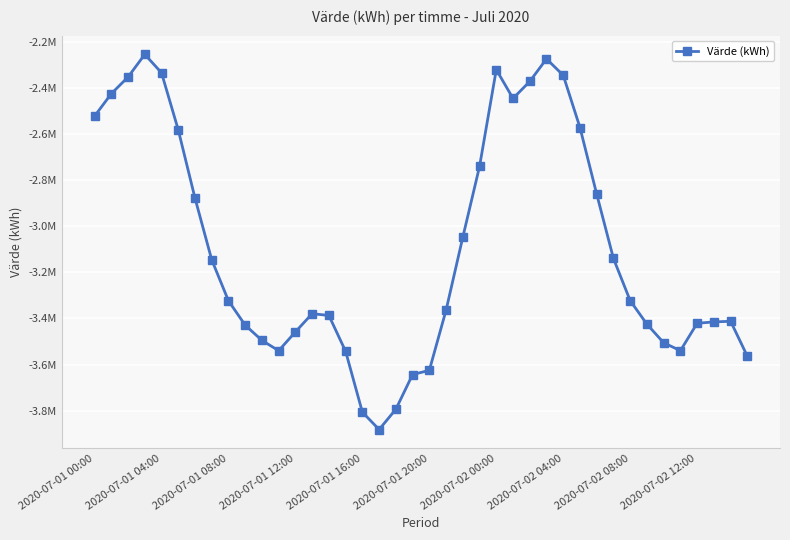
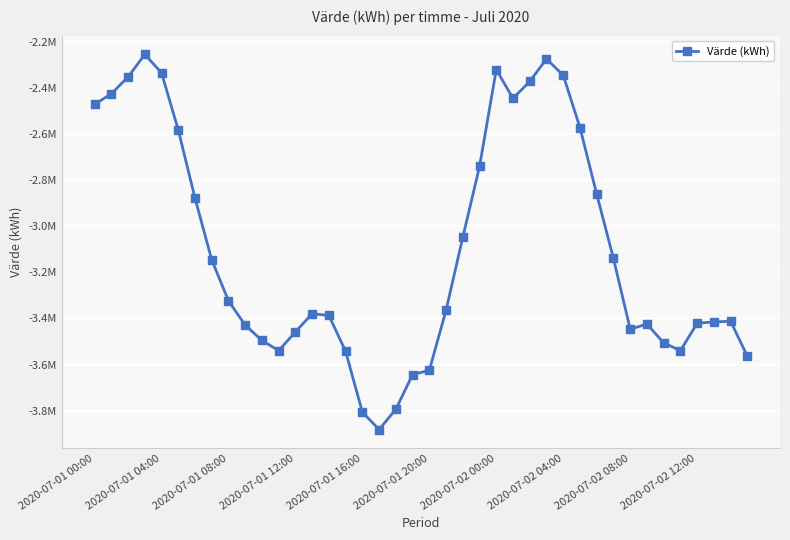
  {
-   "2020-07-01 00:00": -2520000,
+   "2020-07-01 00:00": -2470000,
    "2020-07-01 04:00": -2330000,
    "2020-07-01 08:00": -3320000,
    "2020-07-01 12:00": -3460000,
    "2020-07-01 16:00": -3810000,
    "2020-07-01 20:00": -3630000,
    "2020-07-02 00:00": -2320000,
    "2020-07-02 04:00": -2350000,
-   "2020-07-02 08:00": -3320000,
+   "2020-07-02 08:00": -3450000,
    "2020-07-02 12:00": -3420000
  }
